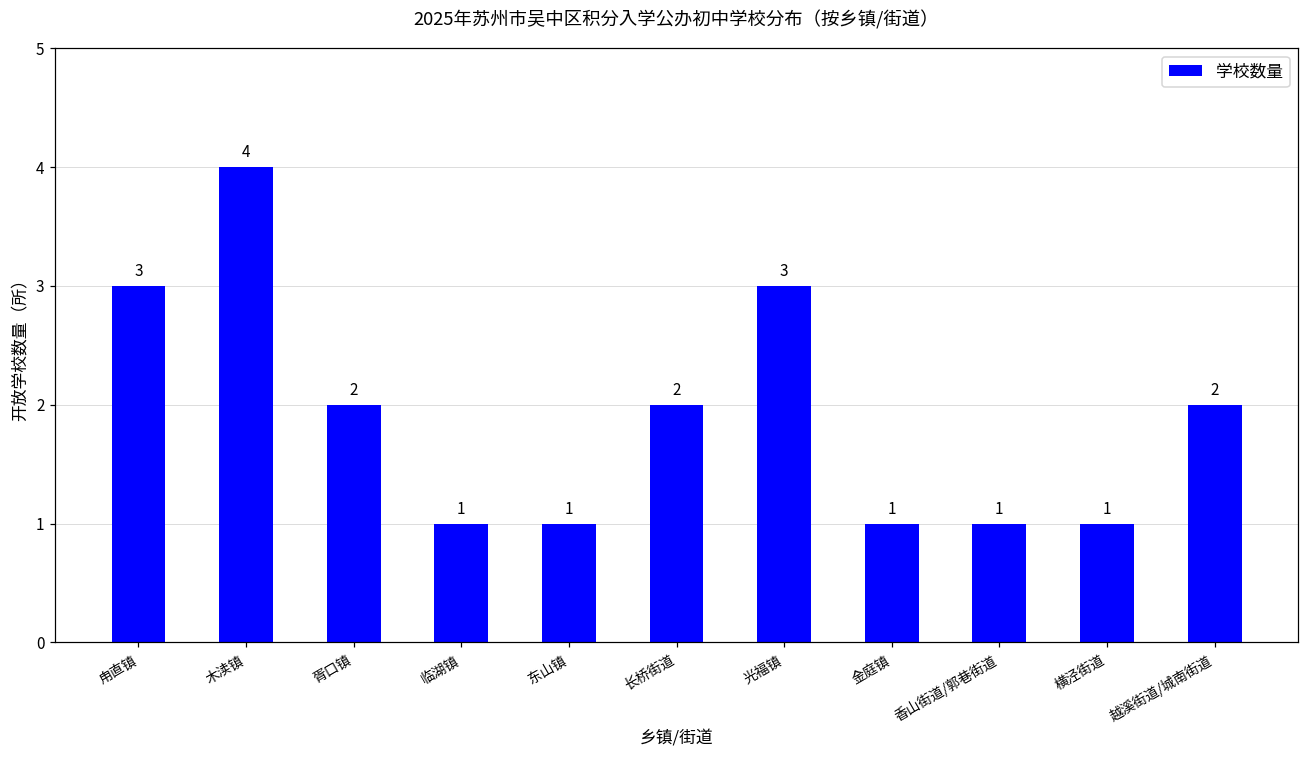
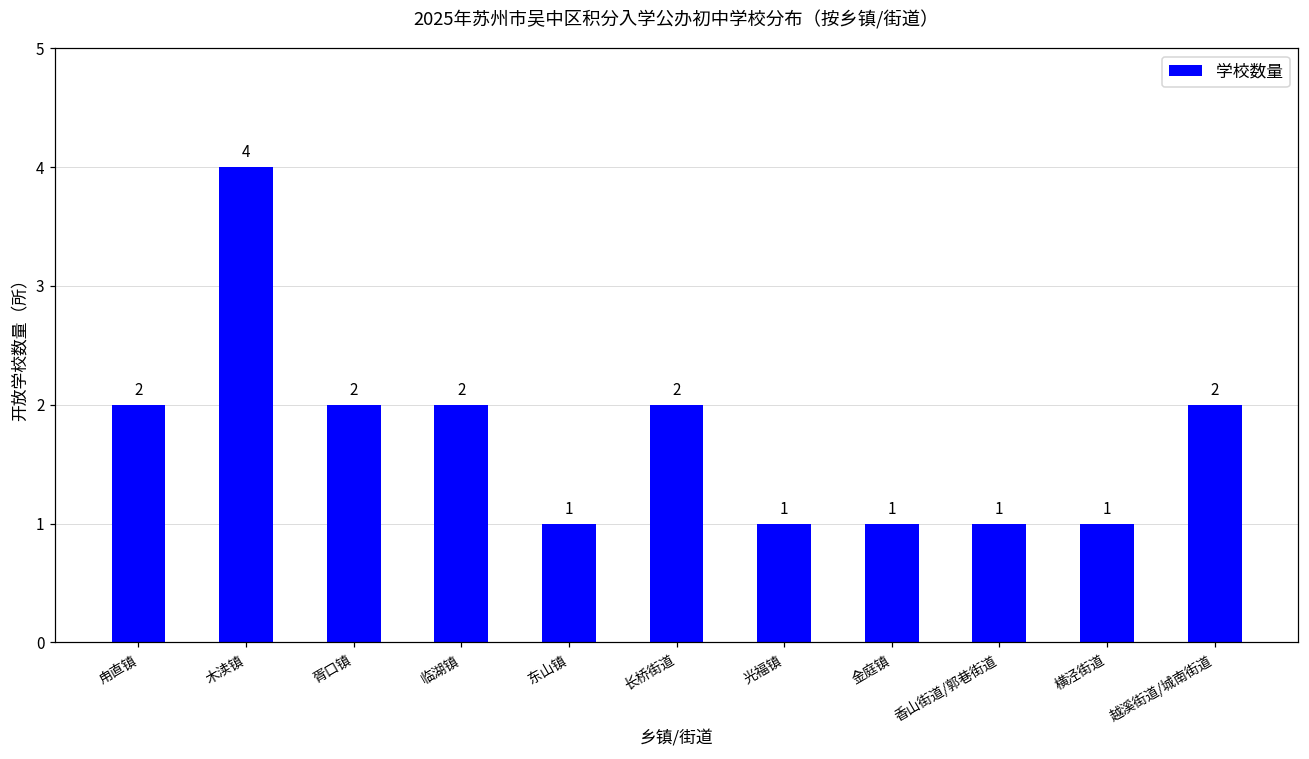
  {
-   "甪直镇": 3,
+   "甪直镇": 2,
    "木渎镇": 4,
    "胥口镇": 2,
-   "临湖镇": 1,
+   "临湖镇": 2,
    "东山镇": 1,
    "长桥街道": 2,
-   "光福镇": 3,
+   "光福镇": 1,
    "金庭镇": 1,
    "香山街道/郭巷街道": 1,
    "横泾街道": 1,
    "越溪街道/城南街道": 2
  }
